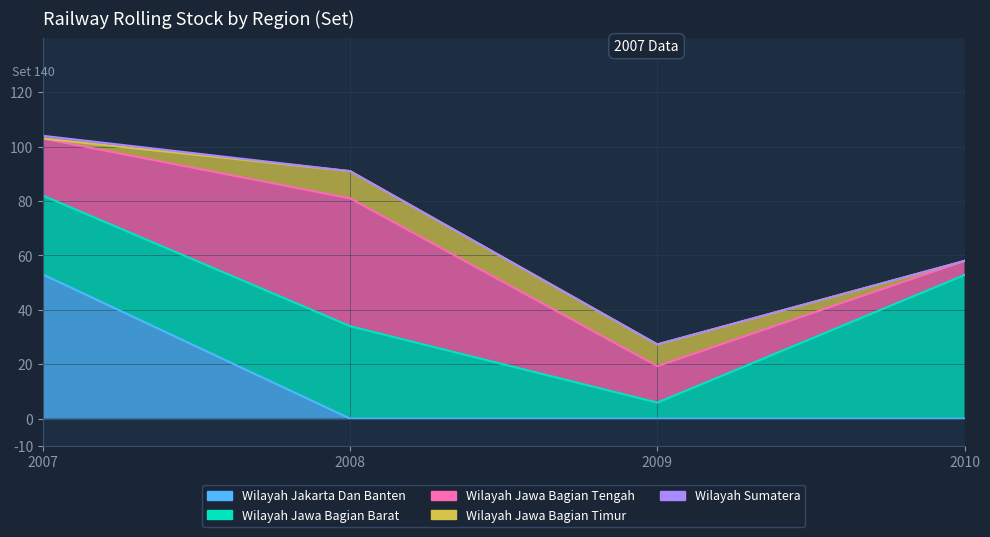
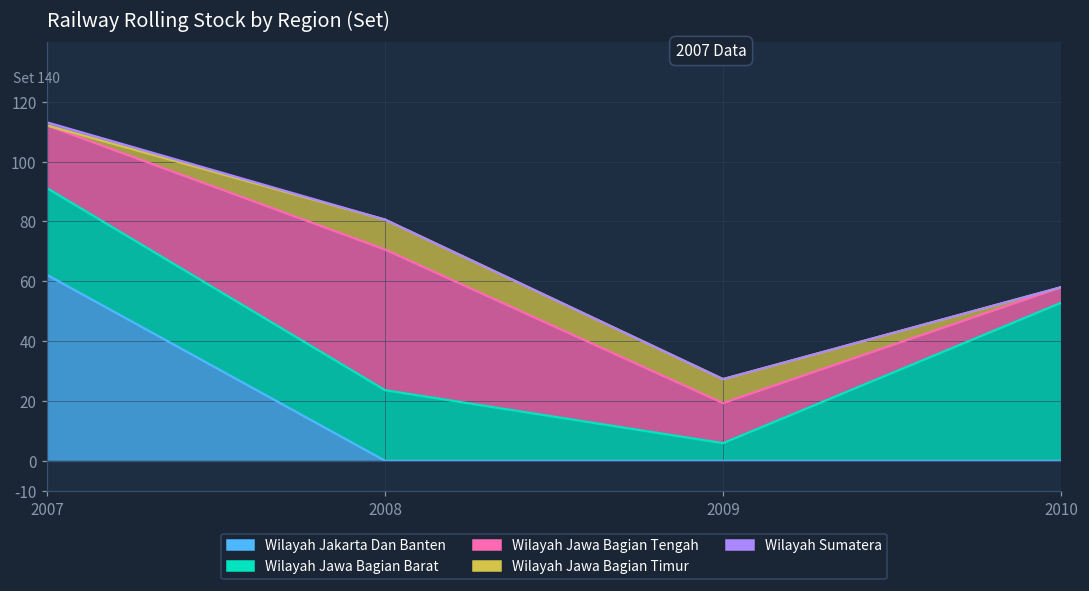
  {
    "Wilayah Jakarta Dan Banten": {
-     "2007": 53,
+     "2007": 62,
      "2008": 0,
      "2009": 0,
      "2010": 0
    },
    "Wilayah Jawa Bagian Barat": {
      "2007": 29,
-     "2008": 34,
+     "2008": 24,
      "2009": 6,
      "2010": 53
    },
    "Wilayah Jawa Bagian Tengah": {
      "2008": 47,
      "2009": 13
    },
    "Wilayah Sumatera": {
      "2007": 1
    }
  }
